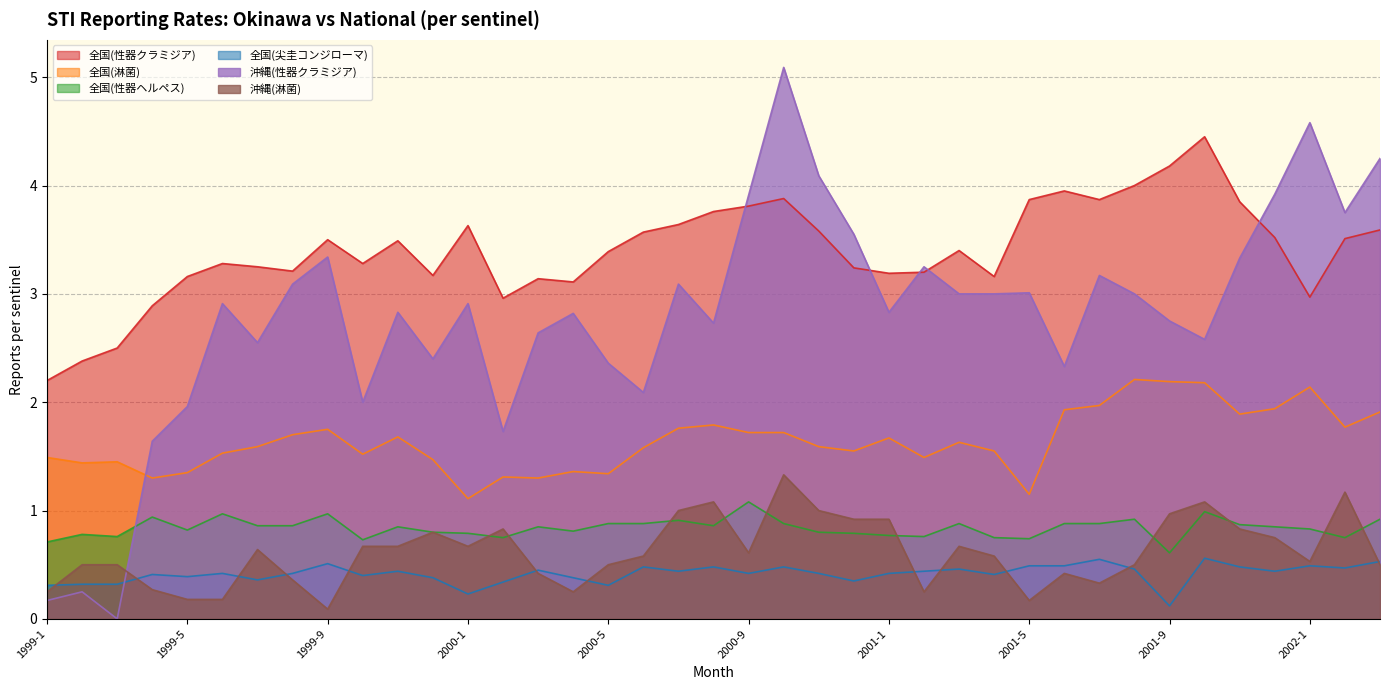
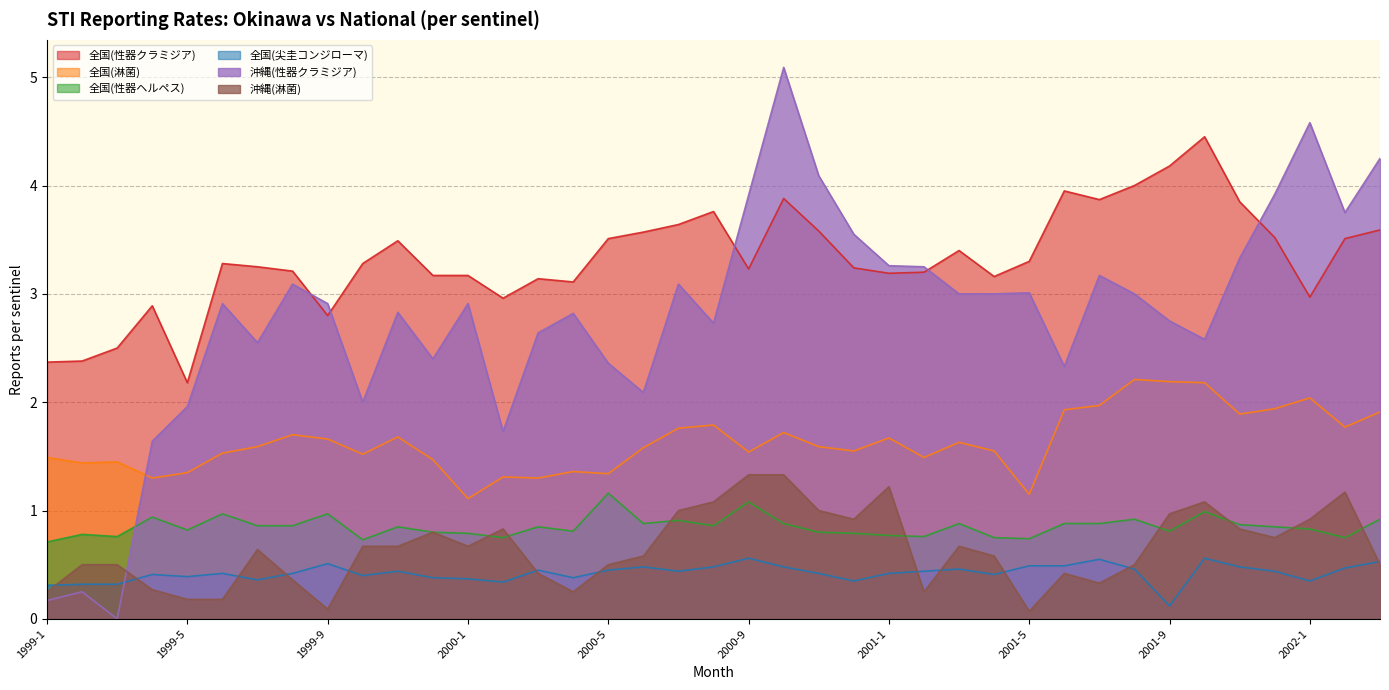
  {
    "全国(性器クラミジア)": {
-     "1999-1": 2.20,
-     "1999-5": 3.16,
-     "1999-9": 3.5,
-     "2000-1": 3.63,
-     "2000-5": 3.39,
-     "2000-9": 3.81,
+     "1999-1": 2.37,
+     "1999-5": 2.18,
+     "1999-9": 2.8,
+     "2000-1": 3.17,
+     "2000-5": 3.51,
+     "2000-9": 3.23,
      "2001-1": 3.19,
-     "2001-5": 3.87,
+     "2001-5": 3.30,
      "2001-9": 4.18,
      "2002-1": 2.97
    },
    "全国(淋菌)": {
      "1999-1": 1.49,
      "1999-5": 1.35,
-     "1999-9": 1.75,
+     "1999-9": 1.66,
      "2000-1": 1.11,
      "2000-5": 1.34,
-     "2000-9": 1.72,
+     "2000-9": 1.54,
      "2001-1": 1.67,
      "2001-5": 1.15,
      "2001-9": 2.19,
-     "2002-1": 2.14
+     "2002-1": 2.04
    },
    "全国(性器ヘルペス)": {
      "1999-1": 0.71,
      "1999-5": 0.82,
      "1999-9": 0.97,
      "2000-1": 0.79,
-     "2000-5": 0.88,
+     "2000-5": 1.16,
      "2000-9": 1.08,
      "2001-1": 0.77,
      "2001-5": 0.74,
-     "2001-9": 0.61,
+     "2001-9": 0.81,
      "2002-1": 0.83
    },
    "全国(尖圭コンジローマ)": {
      "1999-1": 0.31,
      "1999-5": 0.39,
      "1999-9": 0.51,
-     "2000-1": 0.23,
-     "2000-5": 0.31,
-     "2000-9": 0.42,
+     "2000-1": 0.37,
+     "2000-5": 0.45,
+     "2000-9": 0.56,
      "2001-1": 0.42,
      "2001-5": 0.49,
      "2001-9": 0.12,
-     "2002-1": 0.49
+     "2002-1": 0.35
    },
    "沖縄(性器クラミジア)": {
      "1999-1": 0.17,
      "1999-5": 1.96,
-     "1999-9": 3.34,
+     "1999-9": 2.91,
      "2000-1": 2.91,
      "2000-5": 2.36,
      "2000-9": 3.91,
-     "2001-1": 2.83,
+     "2001-1": 3.26,
      "2001-5": 3.01,
      "2001-9": 2.75,
      "2002-1": 4.58
    },
    "沖縄(淋菌)": {
      "1999-1": 0.25,
      "1999-5": 0.18,
      "1999-9": 0.09,
      "2000-1": 0.67,
      "2000-5": 0.50,
-     "2000-9": 0.61,
-     "2001-1": 0.92,
-     "2001-5": 0.17,
+     "2000-9": 1.33,
+     "2001-1": 1.22,
+     "2001-5": 0.07,
      "2001-9": 0.97,
-     "2002-1": 0.53
+     "2002-1": 0.92
    }
  }
